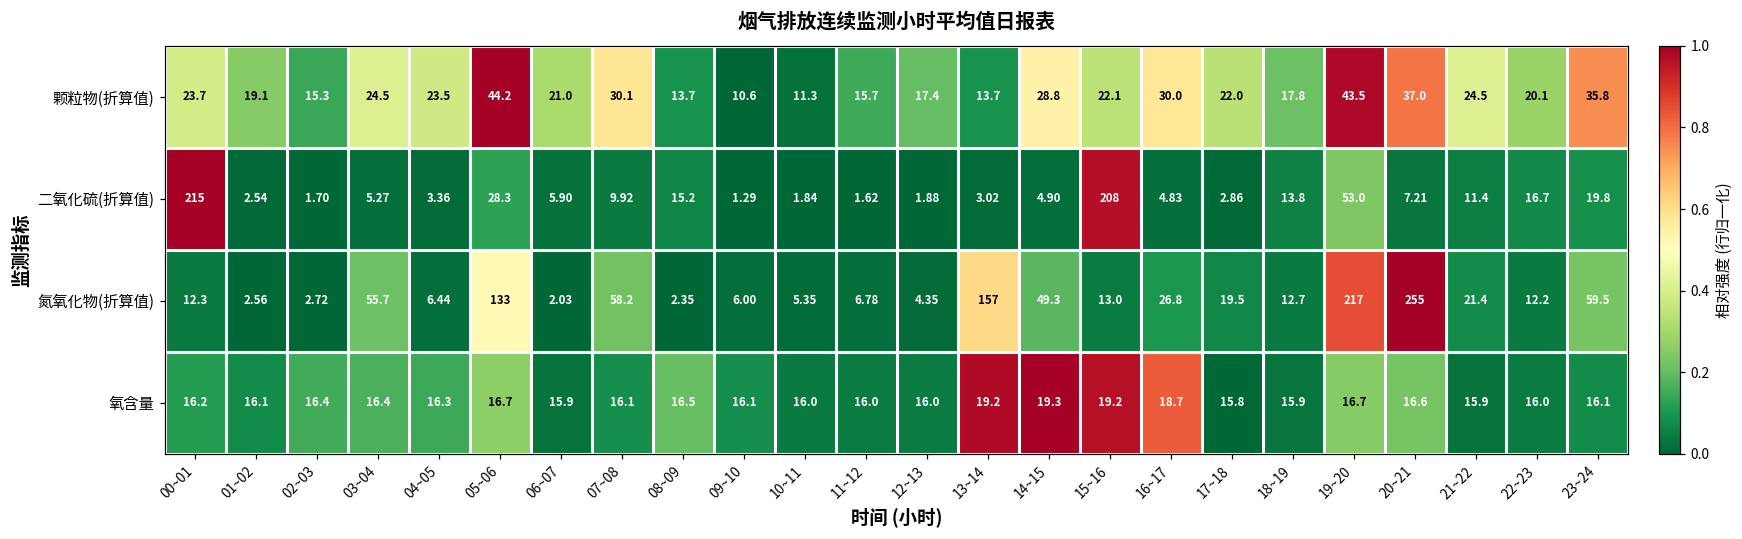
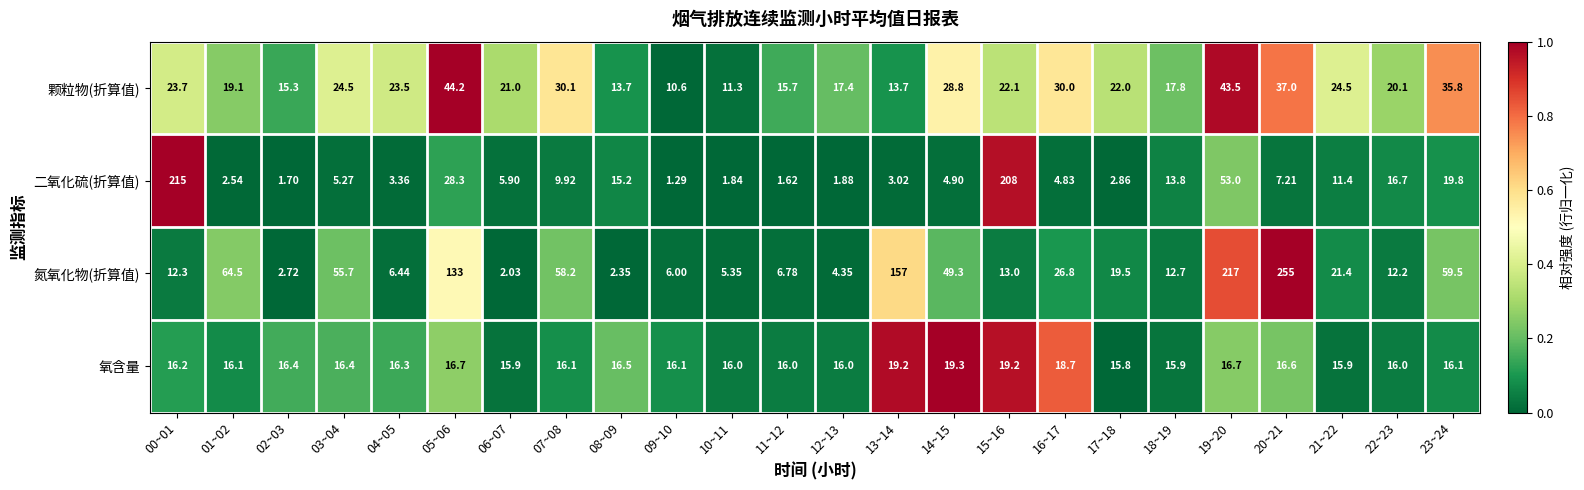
  {
    "颗粒物(折算值)": {
      "00~01": 23.7,
      "01~02": 19.1,
      "02~03": 15.3,
      "03~04": 24.5,
      "04~05": 23.5,
      "05~06": 44.2,
      "06~07": 21.0,
      "07~08": 30.1,
      "08~09": 13.7,
      "09~10": 10.6,
      "10~11": 11.3,
      "11~12": 15.7,
      "12~13": 17.4,
      "13~14": 13.7,
      "14~15": 28.8,
      "15~16": 22.1,
      "16~17": 30.0,
      "17~18": 22.0,
      "18~19": 17.8,
      "19~20": 43.5,
      "20~21": 37.0,
      "21~22": 24.5,
      "22~23": 20.1,
      "23~24": 35.8
    },
    "二氧化硫(折算值)": {
      "00~01": 215,
      "01~02": 2.54,
      "02~03": 1.70,
      "03~04": 5.27,
      "04~05": 3.36,
      "05~06": 28.3,
      "06~07": 5.90,
      "07~08": 9.92,
      "08~09": 15.2,
      "09~10": 1.29,
      "10~11": 1.84,
      "11~12": 1.62,
      "12~13": 1.88,
      "13~14": 3.02,
      "14~15": 4.90,
      "15~16": 208,
      "16~17": 4.83,
      "17~18": 2.86,
      "18~19": 13.8,
      "19~20": 53.0,
      "20~21": 7.21,
      "21~22": 11.4,
      "22~23": 16.7,
      "23~24": 19.8
    },
    "氮氧化物(折算值)": {
      "00~01": 12.3,
-     "01~02": 2.56,
+     "01~02": 64.5,
      "02~03": 2.72,
      "03~04": 55.7,
      "04~05": 6.44,
      "05~06": 133,
      "06~07": 2.03,
      "07~08": 58.2,
      "08~09": 2.35,
      "09~10": 6.00,
      "10~11": 5.35,
      "11~12": 6.78,
      "12~13": 4.35,
      "13~14": 157,
      "14~15": 49.3,
      "15~16": 13.0,
      "16~17": 26.8,
      "17~18": 19.5,
      "18~19": 12.7,
      "19~20": 217,
      "20~21": 255,
      "21~22": 21.4,
      "22~23": 12.2,
      "23~24": 59.5
    },
    "氧含量": {
      "00~01": 16.2,
      "01~02": 16.1,
      "02~03": 16.4,
      "03~04": 16.4,
      "04~05": 16.3,
      "05~06": 16.7,
      "06~07": 15.9,
      "07~08": 16.1,
      "08~09": 16.5,
      "09~10": 16.1,
      "10~11": 16.0,
      "11~12": 16.0,
      "12~13": 16.0,
      "13~14": 19.2,
      "14~15": 19.3,
      "15~16": 19.2,
      "16~17": 18.7,
      "17~18": 15.8,
      "18~19": 15.9,
      "19~20": 16.7,
      "20~21": 16.6,
      "21~22": 15.9,
      "22~23": 16.0,
      "23~24": 16.1
    }
  }
